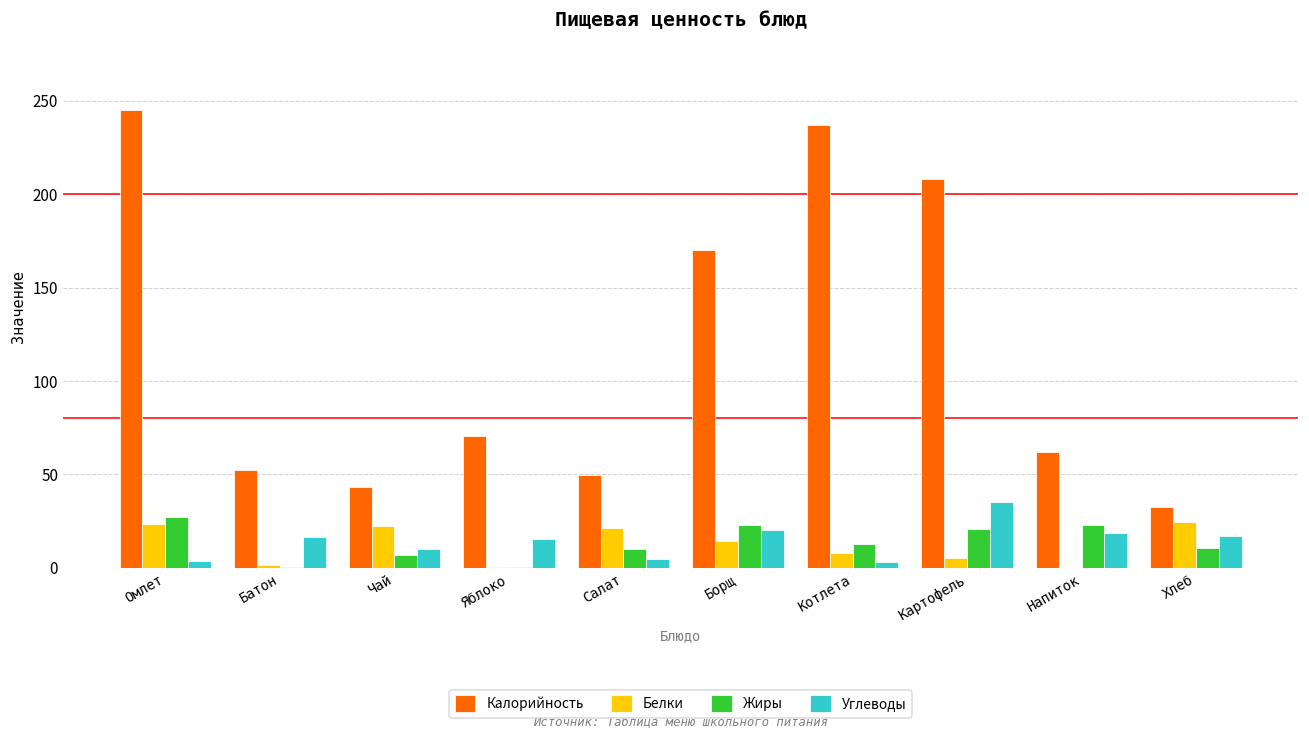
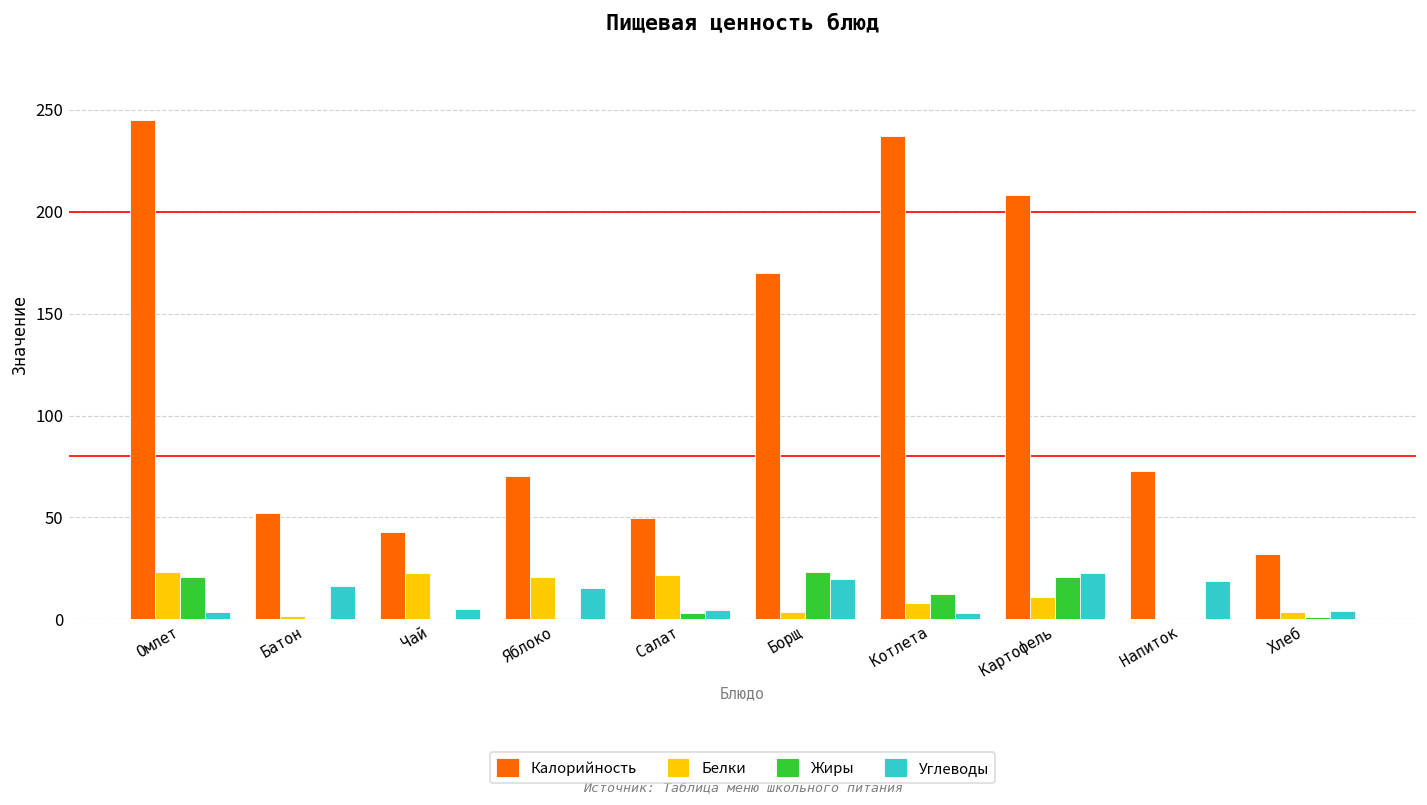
  {
    "Калорийность": {
      "Омлет": 245,
      "Батон": 52,
      "Чай": 43,
      "Яблоко": 71,
      "Салат": 50,
      "Борщ": 170,
      "Котлета": 237,
      "Картофель": 208,
-     "Напиток": 62,
+     "Напиток": 73,
      "Хлеб": 32
    },
    "Белки": {
      "Омлет": 23,
      "Батон": 2,
      "Чай": 23,
-     "Яблоко": 1,
+     "Яблоко": 21,
      "Салат": 22,
-     "Борщ": 15,
+     "Борщ": 4,
      "Котлета": 8,
-     "Картофель": 5,
-     "Хлеб": 25
+     "Картофель": 11,
+     "Хлеб": 3
    },
    "Жиры": {
-     "Омлет": 27,
-     "Чай": 7,
-     "Салат": 10,
+     "Омлет": 21,
+     "Чай": 0,
+     "Салат": 3,
      "Борщ": 23,
      "Котлета": 13,
      "Картофель": 21,
-     "Напиток": 23,
-     "Хлеб": 11
+     "Напиток": 0,
+     "Хлеб": 1
    },
    "Углеводы": {
      "Омлет": 3,
      "Батон": 16,
-     "Чай": 10,
+     "Чай": 5,
      "Яблоко": 15,
      "Салат": 5,
      "Борщ": 20,
      "Котлета": 3,
-     "Картофель": 35,
+     "Картофель": 23,
      "Напиток": 19,
-     "Хлеб": 17
+     "Хлеб": 4
    }
  }
